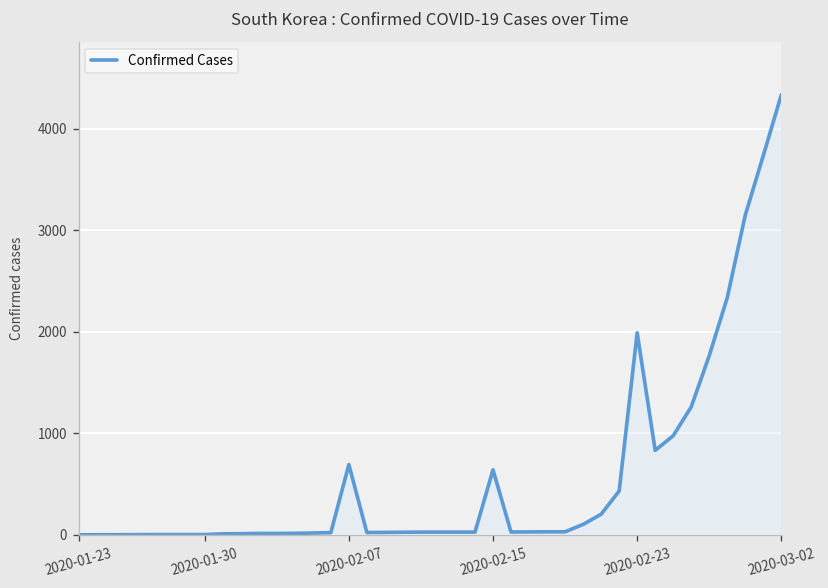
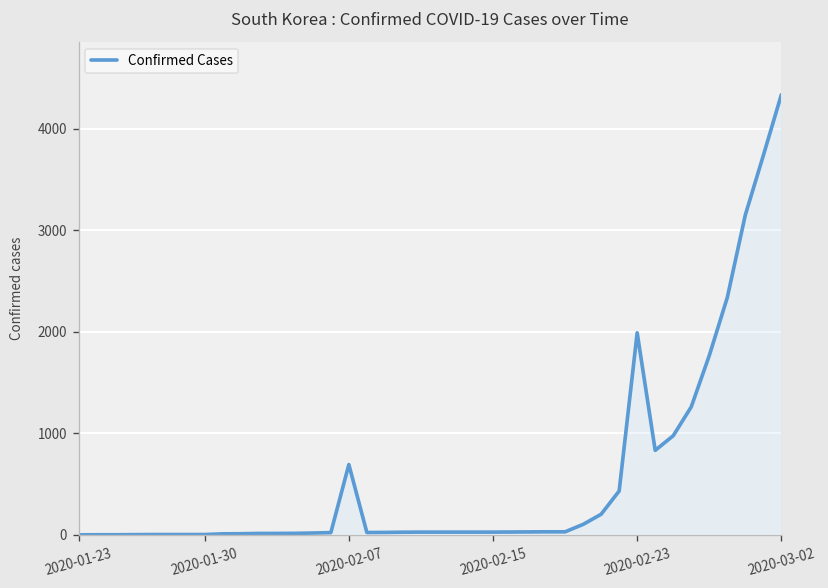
  {
    "2020-01-23": 0,
    "2020-01-30": 0,
    "2020-02-07": 700,
-   "2020-02-15": 600,
+   "2020-02-15": 0,
    "2020-02-23": 2000,
    "2020-03-02": 4300
  }
